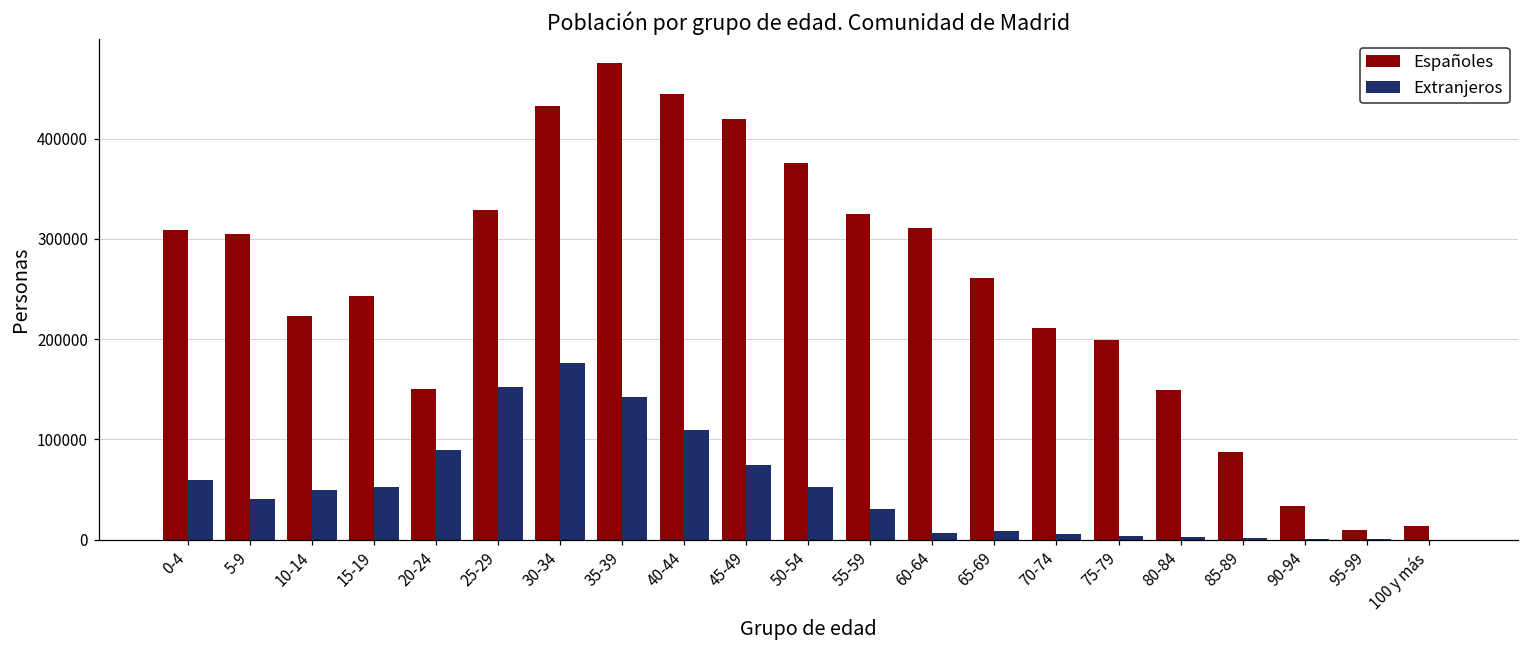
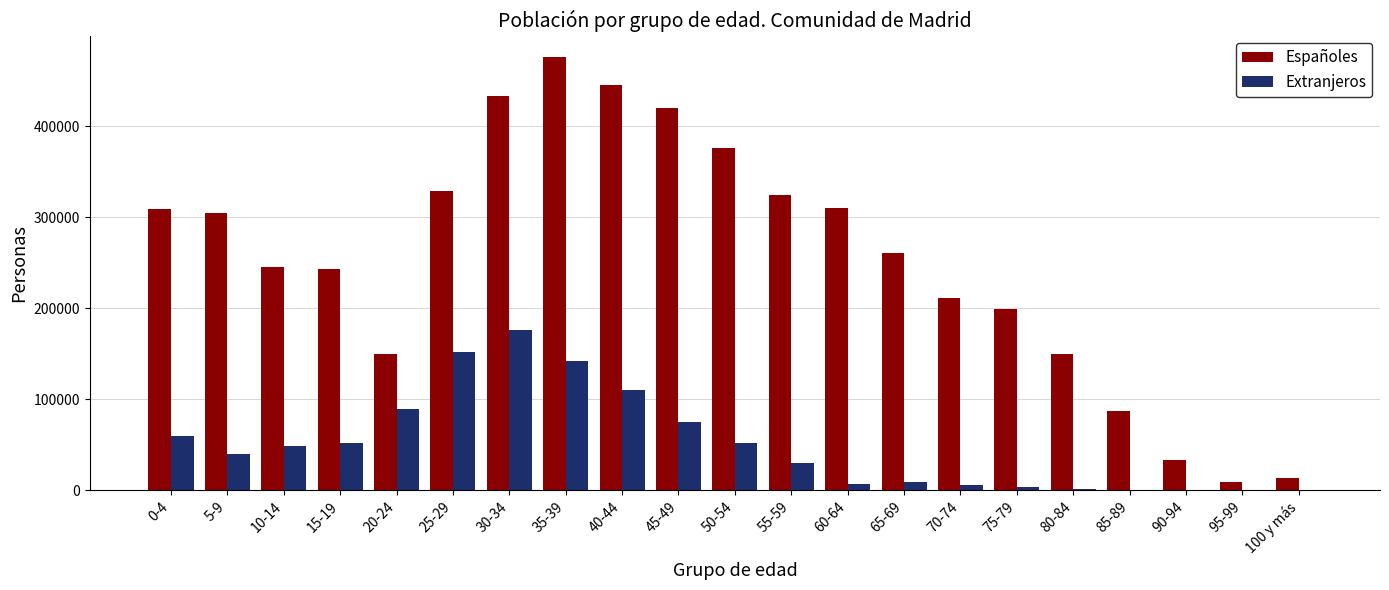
  {
    "Españoles": {
      "0-4": 310000,
      "5-9": 310000,
-     "10-14": 220000,
+     "10-14": 250000,
      "15-19": 240000,
      "20-24": 150000,
      "25-29": 330000,
      "30-34": 430000,
      "35-39": 480000,
      "40-44": 440000,
      "45-49": 420000,
      "50-54": 380000,
      "55-59": 320000,
      "60-64": 310000,
      "65-69": 260000,
      "70-74": 210000,
      "75-79": 200000,
      "80-84": 150000,
      "85-89": 90000,
      "90-94": 30000,
      "95-99": 10000,
      "100 y más": 10000
    },
    "Extranjeros": {
      "0-4": 60000,
      "5-9": 40000,
      "10-14": 50000,
      "15-19": 50000,
      "20-24": 90000,
      "25-29": 150000,
      "30-34": 180000,
      "35-39": 140000,
      "40-44": 110000,
      "45-49": 70000,
      "50-54": 50000,
      "55-59": 30000,
      "60-64": 10000,
      "65-69": 10000,
      "70-74": 10000,
      "75-79": 0
    }
  }
